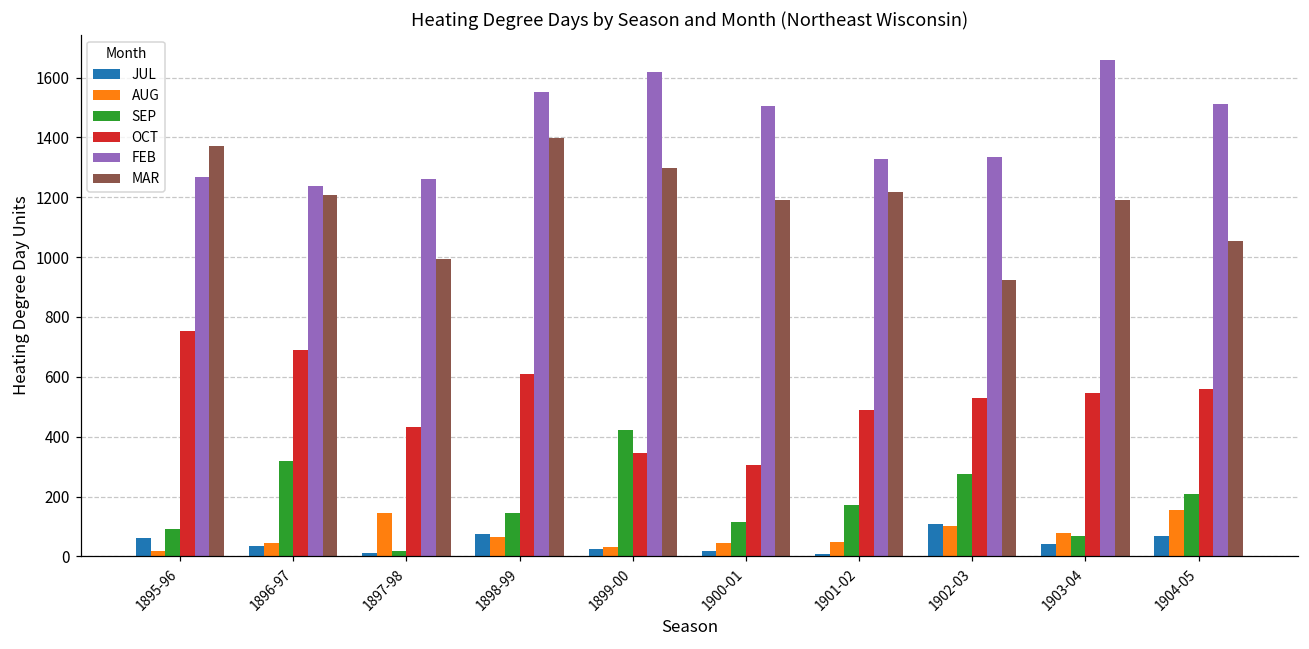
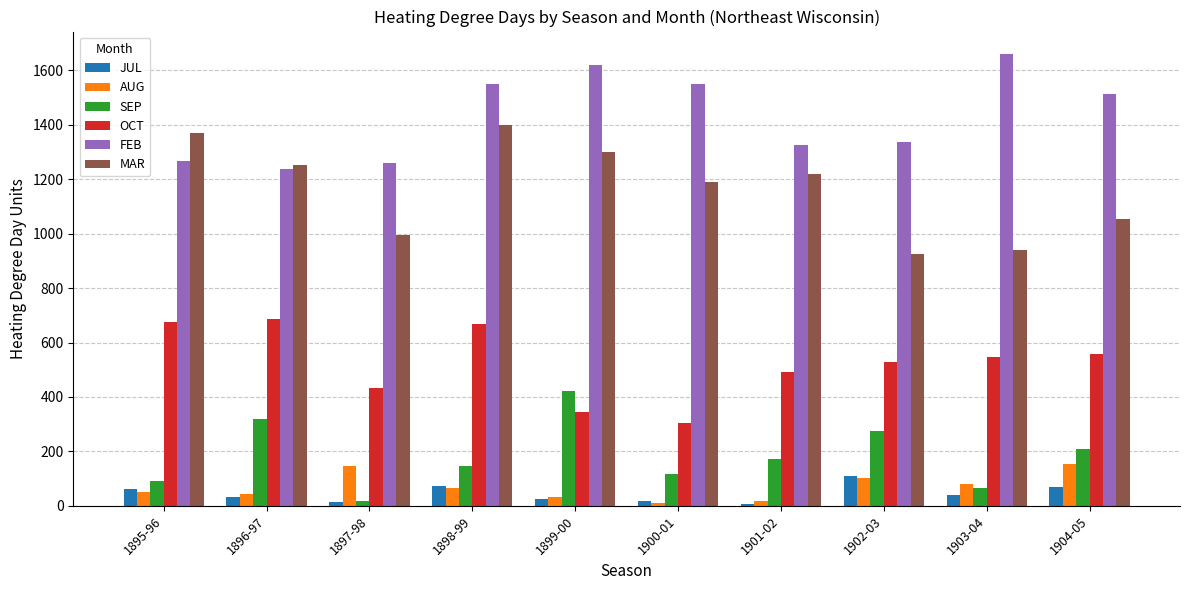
  {
    "JUL": {
      "1895-96": 60,
      "1896-97": 30,
      "1897-98": 10,
      "1898-99": 70,
      "1899-00": 30,
      "1900-01": 20,
      "1902-03": 110,
      "1903-04": 40,
      "1904-05": 70
    },
    "AUG": {
-     "1895-96": 20,
+     "1895-96": 50,
      "1896-97": 50,
      "1897-98": 150,
      "1898-99": 70,
      "1899-00": 30,
-     "1900-01": 40,
-     "1901-02": 50,
+     "1900-01": 10,
+     "1901-02": 20,
      "1902-03": 100,
      "1903-04": 80,
      "1904-05": 160
    },
    "SEP": {
      "1895-96": 90,
      "1896-97": 320,
      "1897-98": 20,
      "1898-99": 150,
      "1899-00": 420,
      "1900-01": 120,
      "1901-02": 170,
      "1902-03": 280,
      "1903-04": 70,
      "1904-05": 210
    },
    "OCT": {
-     "1895-96": 750,
+     "1895-96": 680,
      "1896-97": 690,
      "1897-98": 430,
-     "1898-99": 610,
+     "1898-99": 670,
      "1899-00": 350,
      "1900-01": 310,
      "1901-02": 490,
      "1902-03": 530,
      "1903-04": 550,
      "1904-05": 560
    },
    "FEB": {
      "1895-96": 1270,
      "1896-97": 1240,
      "1897-98": 1260,
      "1898-99": 1550,
      "1899-00": 1620,
-     "1900-01": 1500,
+     "1900-01": 1550,
      "1901-02": 1330,
      "1902-03": 1340,
      "1903-04": 1660,
      "1904-05": 1510
    },
    "MAR": {
      "1895-96": 1370,
-     "1896-97": 1210,
+     "1896-97": 1250,
      "1897-98": 1000,
      "1898-99": 1400,
      "1899-00": 1300,
      "1900-01": 1190,
      "1901-02": 1220,
      "1902-03": 920,
-     "1903-04": 1190,
+     "1903-04": 940,
      "1904-05": 1050
    }
  }
